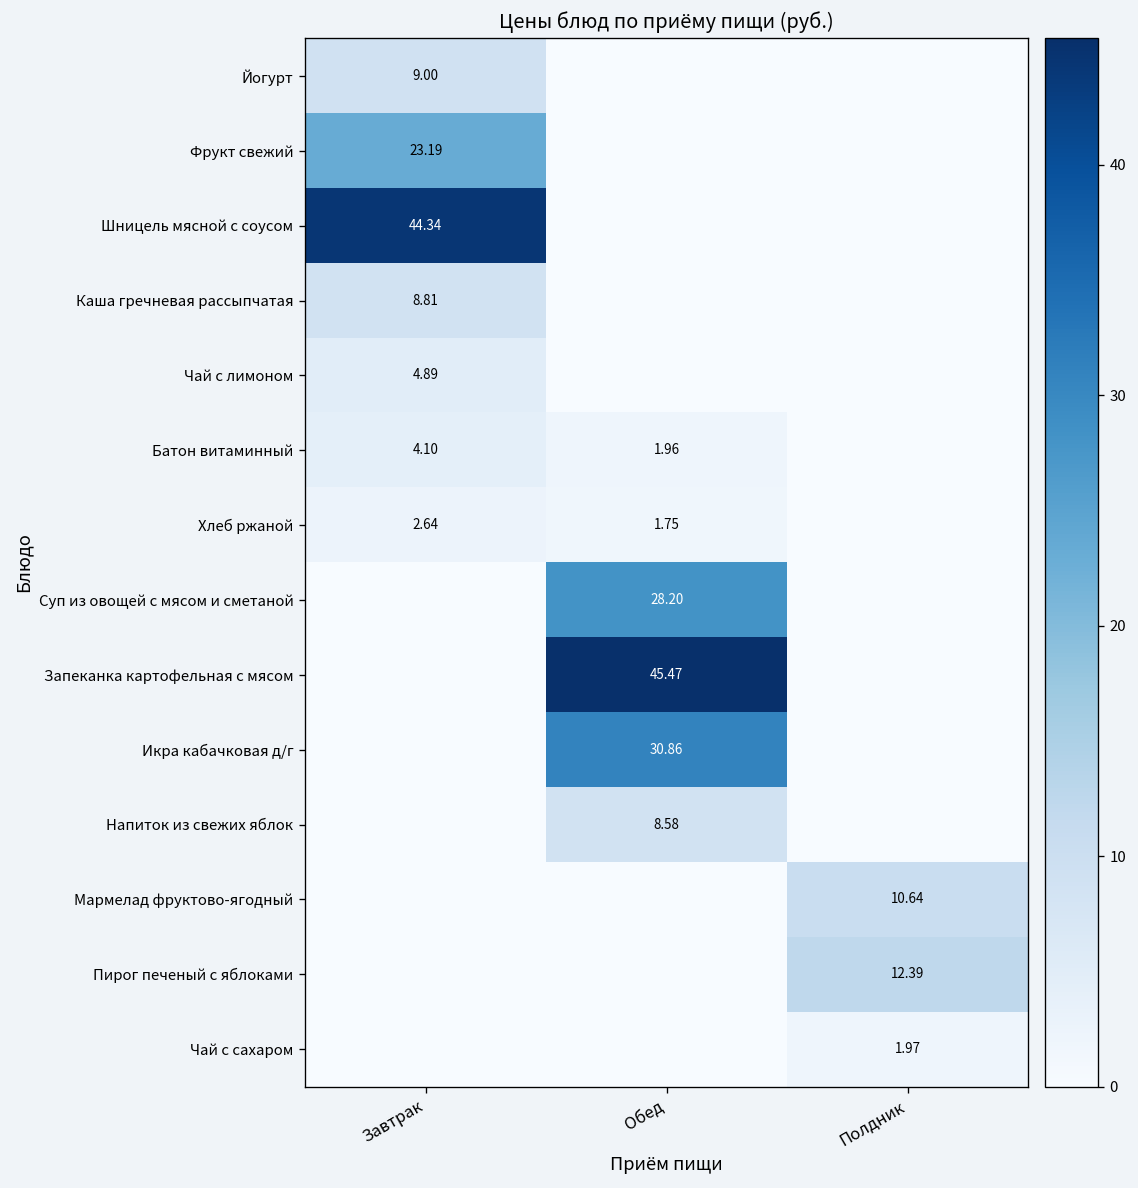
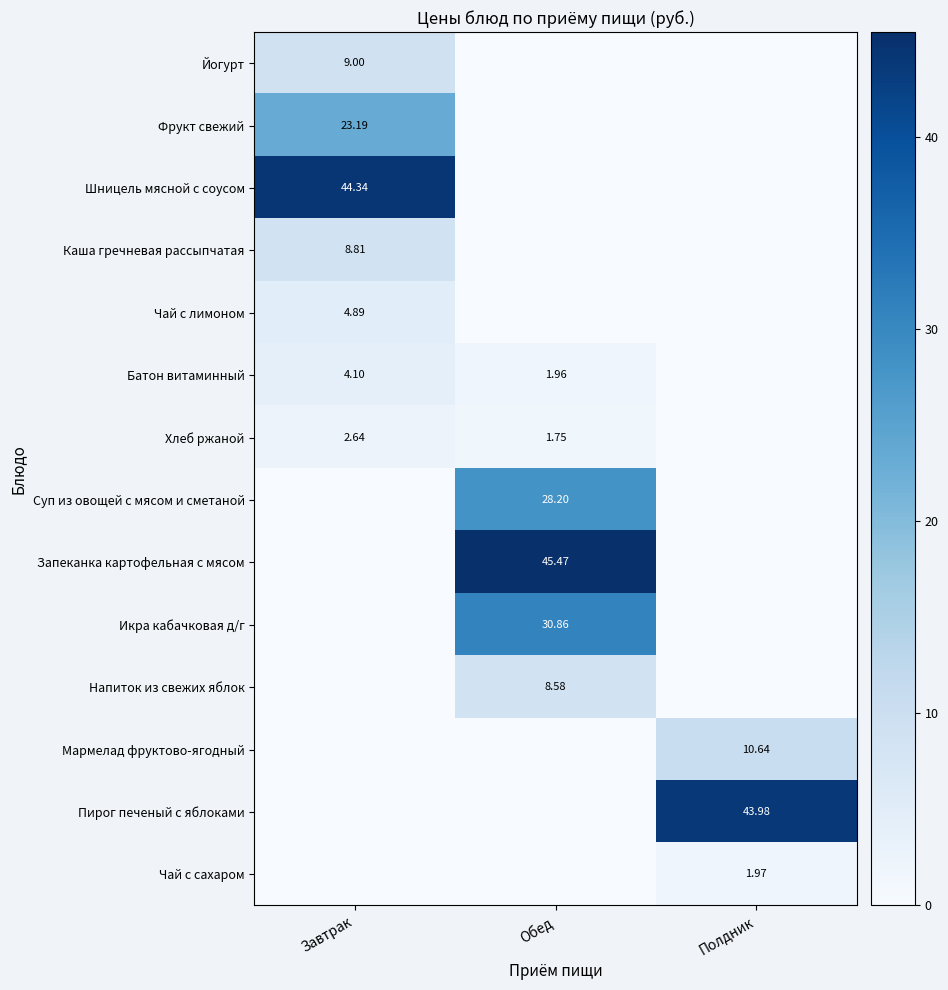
  {
    "Йогурт": {
      "Завтрак": 9.00
    },
    "Фрукт свежий": {
      "Завтрак": 23.19
    },
    "Шницель мясной с соусом": {
      "Завтрак": 44.34
    },
    "Каша гречневая рассыпчатая": {
      "Завтрак": 8.81
    },
    "Чай с лимоном": {
      "Завтрак": 4.89
    },
    "Батон витаминный": {
      "Завтрак": 4.10,
      "Обед": 1.96
    },
    "Хлеб ржаной": {
      "Завтрак": 2.64,
      "Обед": 1.75
    },
    "Суп из овощей с мясом и сметаной": {
      "Обед": 28.20
    },
    "Запеканка картофельная с мясом": {
      "Обед": 45.47
    },
    "Икра кабачковая д/г": {
      "Обед": 30.86
    },
    "Напиток из свежих яблок": {
      "Обед": 8.58
    },
    "Мармелад фруктово-ягодный": {
      "Полдник": 10.64
    },
    "Пирог печеный с яблоками": {
-     "Полдник": 12.39
+     "Полдник": 43.98
    },
    "Чай с сахаром": {
      "Полдник": 1.97
    }
  }
